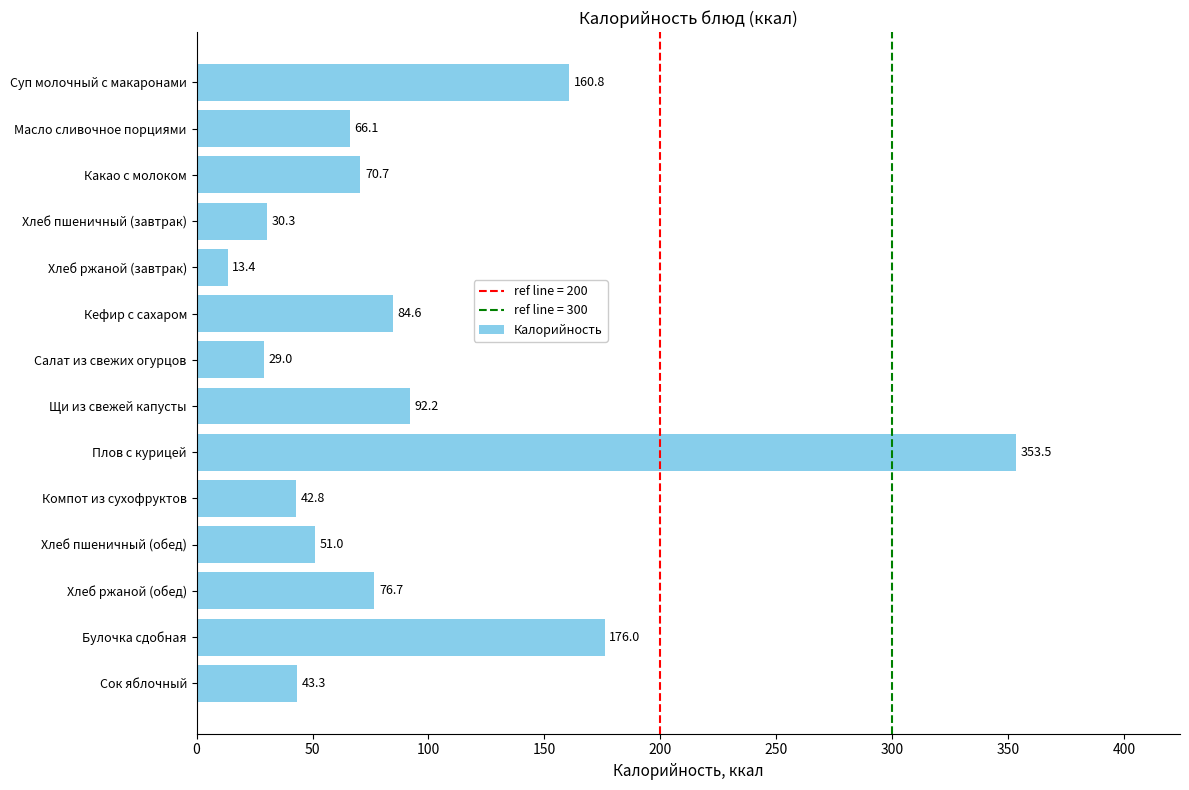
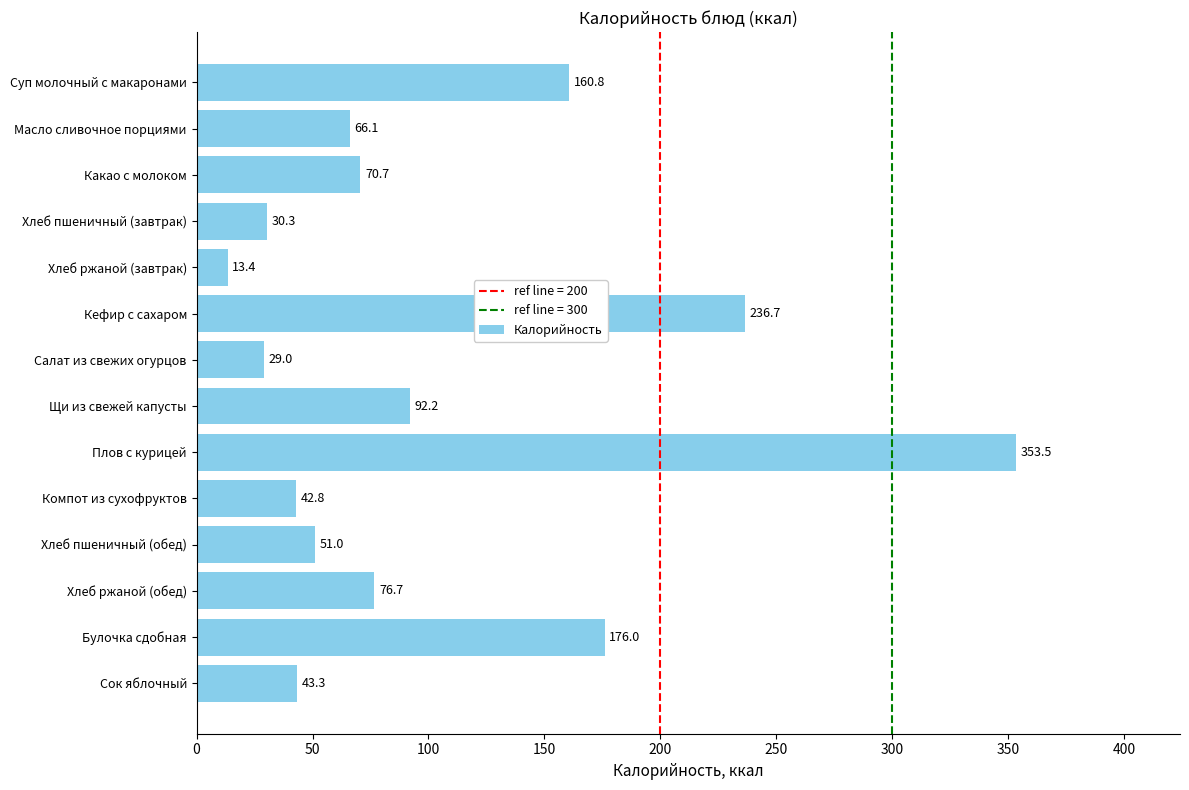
  {
    "Суп молочный с макаронами": 160.8,
    "Масло сливочное порциями": 66.1,
    "Какао с молоком": 70.7,
    "Хлеб пшеничный (завтрак)": 30.3,
    "Хлеб ржаной (завтрак)": 13.4,
-   "Кефир с сахаром": 84.6,
+   "Кефир с сахаром": 236.7,
    "Салат из свежих огурцов": 29.0,
    "Щи из свежей капусты": 92.2,
    "Плов с курицей": 353.5,
    "Компот из сухофруктов": 42.8,
    "Хлеб пшеничный (обед)": 51.0,
    "Хлеб ржаной (обед)": 76.7,
    "Булочка сдобная": 176.0,
    "Сок яблочный": 43.3
  }
